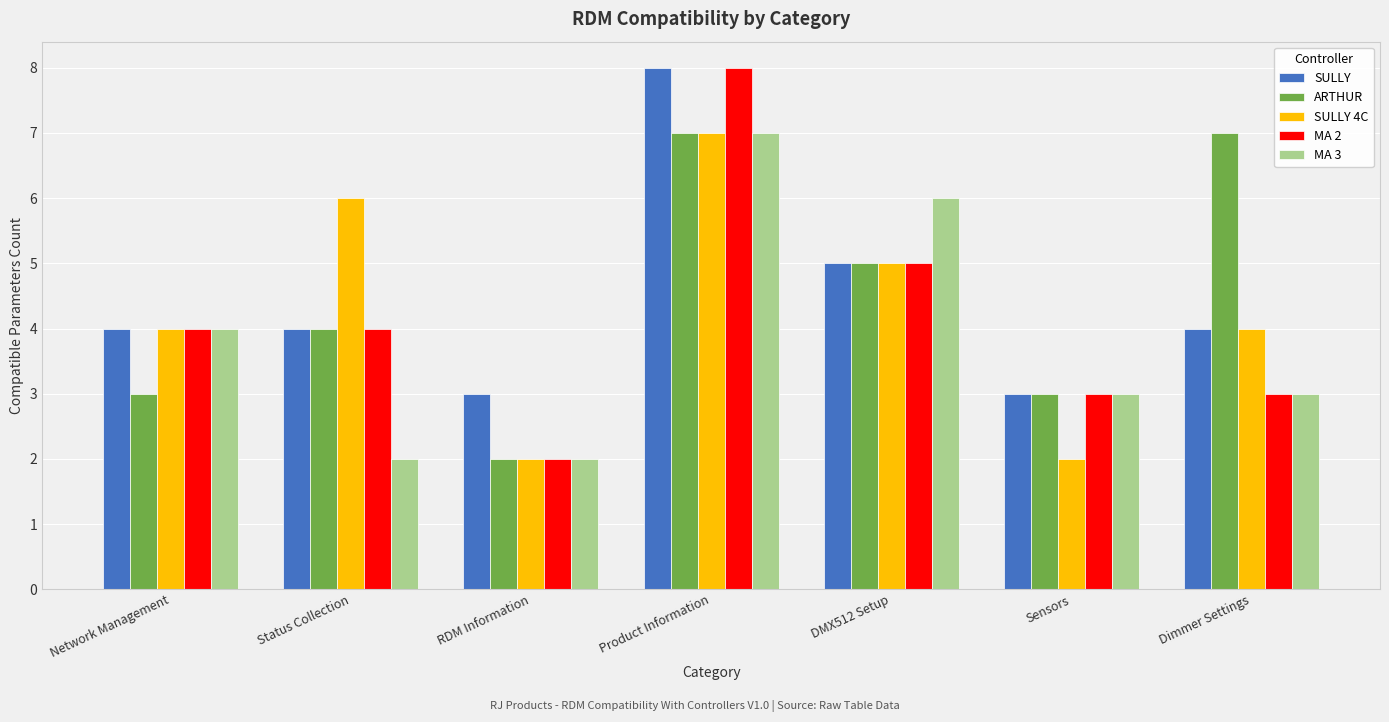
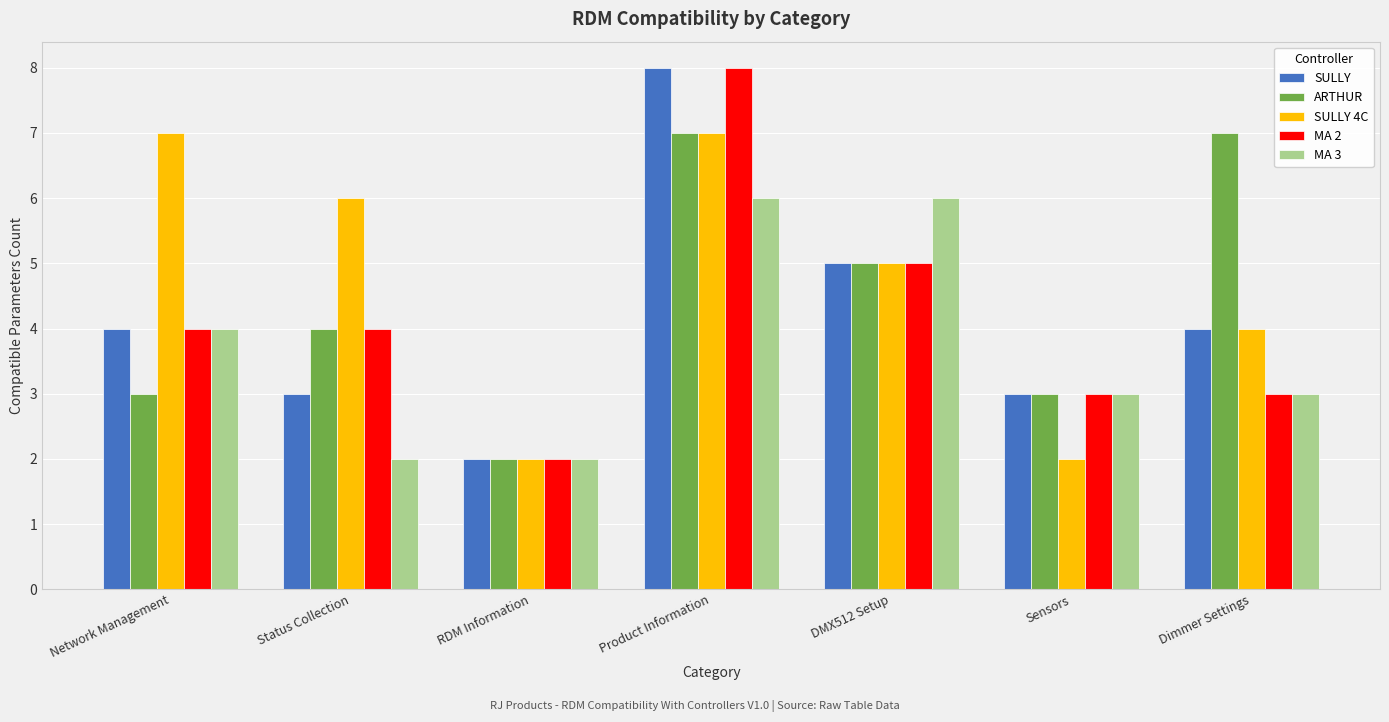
  {
    "SULLY": {
      "Network Management": 4,
-     "Status Collection": 4,
-     "RDM Information": 3,
+     "Status Collection": 3,
+     "RDM Information": 2,
      "Product Information": 8,
      "DMX512 Setup": 5,
      "Sensors": 3,
      "Dimmer Settings": 4
    },
    "ARTHUR": {
      "Network Management": 3,
      "Status Collection": 4,
      "RDM Information": 2,
      "Product Information": 7,
      "DMX512 Setup": 5,
      "Sensors": 3,
      "Dimmer Settings": 7
    },
    "SULLY 4C": {
-     "Network Management": 4,
+     "Network Management": 7,
      "Status Collection": 6,
      "RDM Information": 2,
      "Product Information": 7,
      "DMX512 Setup": 5,
      "Sensors": 2,
      "Dimmer Settings": 4
    },
    "MA 2": {
      "Network Management": 4,
      "Status Collection": 4,
      "RDM Information": 2,
      "Product Information": 8,
      "DMX512 Setup": 5,
      "Sensors": 3,
      "Dimmer Settings": 3
    },
    "MA 3": {
      "Network Management": 4,
      "Status Collection": 2,
      "RDM Information": 2,
-     "Product Information": 7,
+     "Product Information": 6,
      "DMX512 Setup": 6,
      "Sensors": 3,
      "Dimmer Settings": 3
    }
  }
